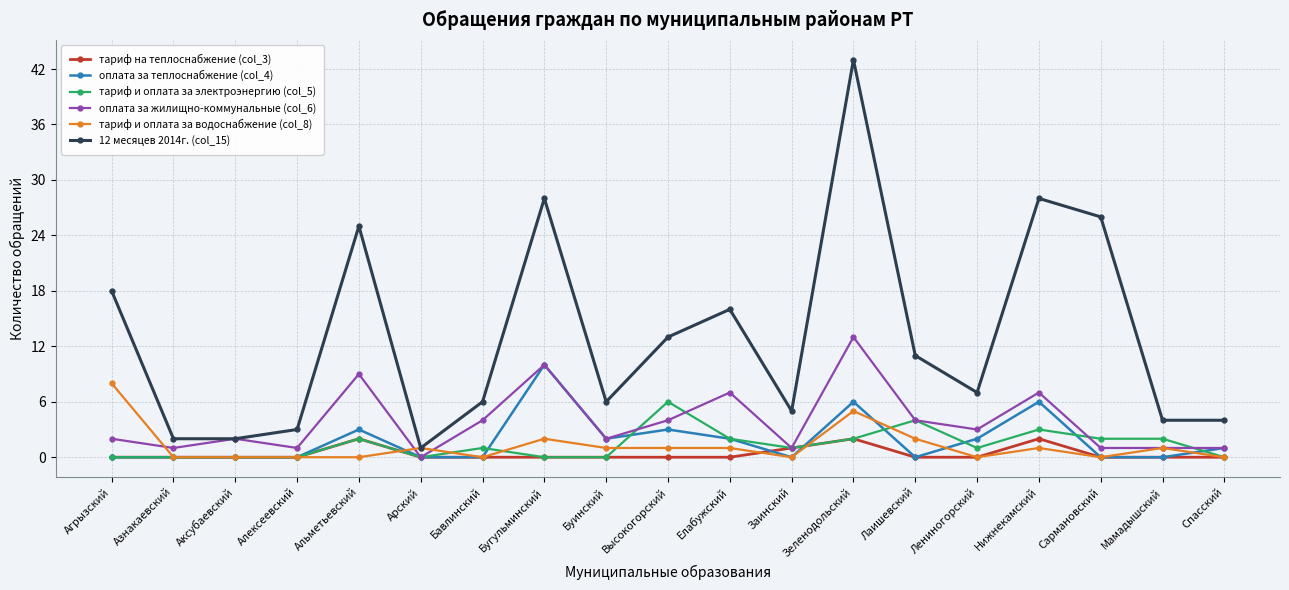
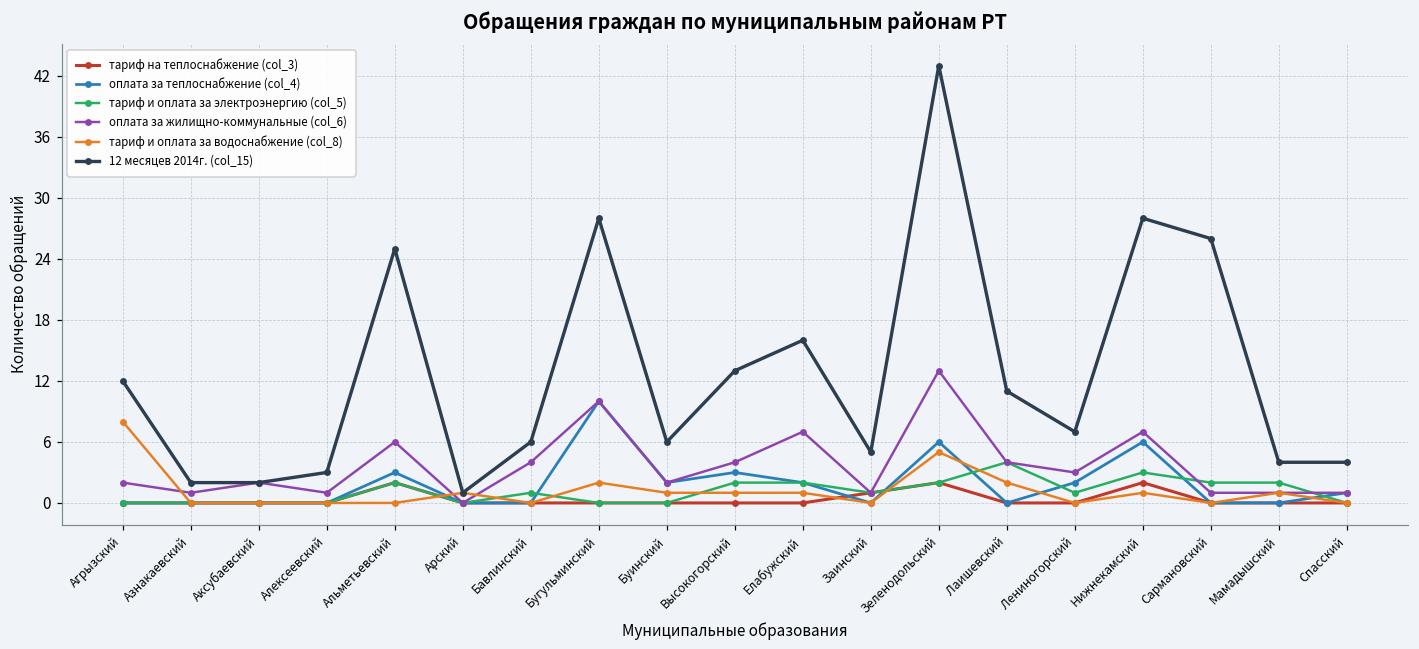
  {
    "тариф на теплоснабжение (col_3)": {
      "Высокогорский": 0,
      "Елабужский": 0,
      "Нижнекамский": 2
    },
    "оплата за теплоснабжение (col_4)": {
      "Альметьевский": 3,
      "Высокогорский": 3,
      "Зеленодольский": 6,
      "Лениногорский": 2,
      "Нижнекамский": 6
    },
    "тариф и оплата за электроэнергию (col_5)": {
      "Бавлинский": 1,
-     "Высокогорский": 6,
+     "Высокогорский": 2,
      "Лениногорский": 1,
      "Нижнекамский": 3,
      "Сармановский": 2,
      "Мамадышский": 2
    },
    "оплата за жилищно-коммунальные (col_6)": {
      "Агрызский": 2,
      "Азнакаевский": 1,
      "Алексеевский": 1,
-     "Альметьевский": 9,
+     "Альметьевский": 6,
      "Бавлинский": 4,
      "Высокогорский": 4,
      "Елабужский": 7,
      "Зеленодольский": 13,
      "Лениногорский": 3,
      "Нижнекамский": 7,
      "Сармановский": 1
    },
    "тариф и оплата за водоснабжение (col_8)": {
      "Агрызский": 8,
      "Альметьевский": 0,
      "Бугульминский": 2,
      "Буинский": 1,
      "Высокогорский": 1,
      "Елабужский": 1,
      "Зеленодольский": 5,
      "Лаишевский": 2,
      "Нижнекамский": 1
    },
    "12 месяцев 2014г. (col_15)": {
-     "Агрызский": 18,
+     "Агрызский": 12,
      "Азнакаевский": 2,
      "Алексеевский": 3,
      "Альметьевский": 25,
      "Бавлинский": 6,
      "Бугульминский": 28,
      "Буинский": 6,
      "Высокогорский": 13,
      "Елабужский": 16,
      "Заинский": 5,
      "Зеленодольский": 43,
      "Лаишевский": 11,
      "Лениногорский": 7,
      "Нижнекамский": 28,
      "Сармановский": 26,
      "Мамадышский": 4,
      "Спасский": 4
    }
  }
